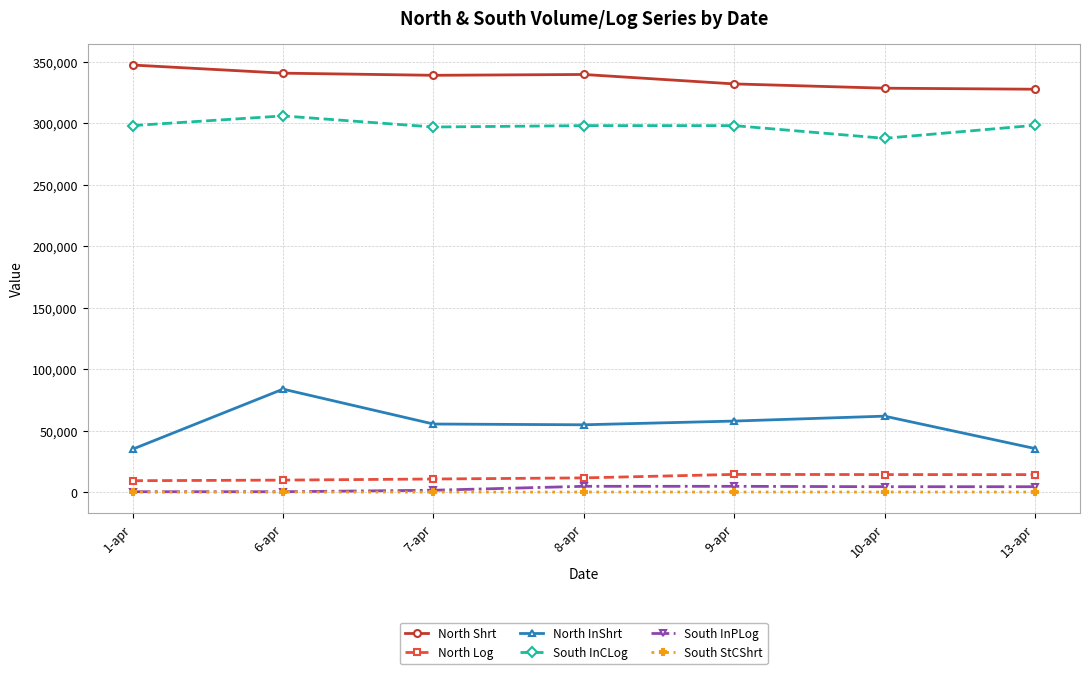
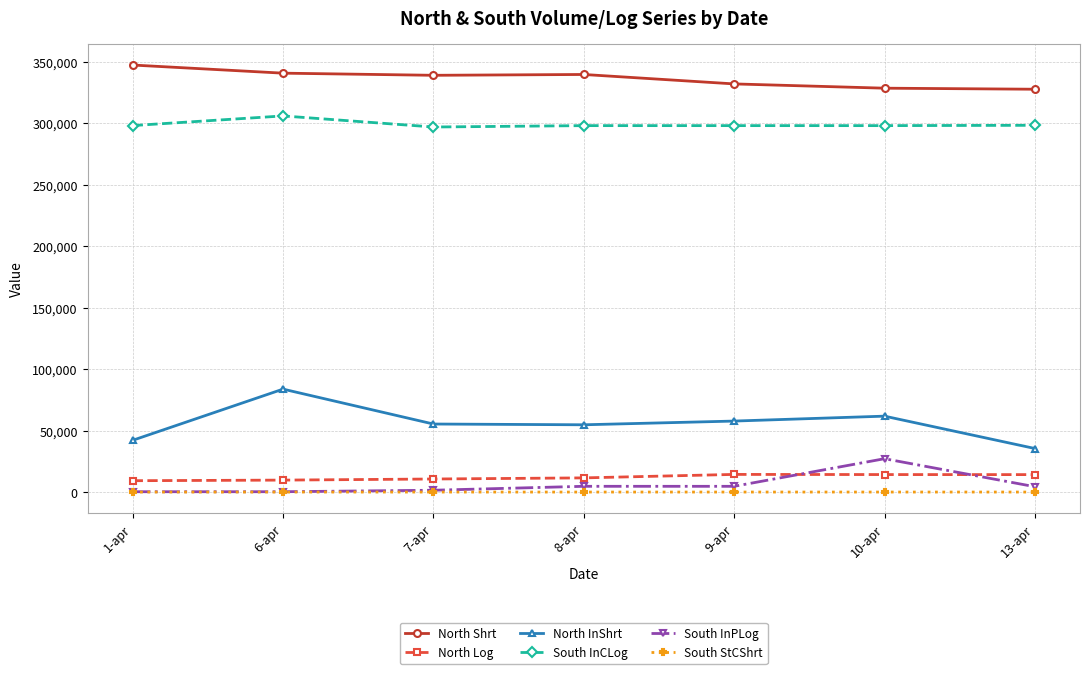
  {
    "North InShrt": {
-     "1-apr": "35,000",
+     "1-apr": "42,000",
      "6-apr": "84,000",
      "7-apr": "55,000",
      "8-apr": "55,000",
      "9-apr": "58,000",
      "10-apr": "62,000",
      "13-apr": "35,000"
    },
    "South InCLog": {
      "1-apr": "298,000",
      "6-apr": "306,000",
      "7-apr": "297,000",
      "8-apr": "298,000",
      "9-apr": "298,000",
-     "10-apr": "288,000",
+     "10-apr": "298,000",
      "13-apr": "298,000"
    },
    "South InPLog": {
      "8-apr": "5,000",
      "9-apr": "5,000",
-     "10-apr": "4,000",
+     "10-apr": "27,000",
      "13-apr": "4,000"
    },
    "South StCShrt": {
      "8-apr": "0",
      "9-apr": "0",
      "10-apr": "0",
      "13-apr": "0"
    }
  }
